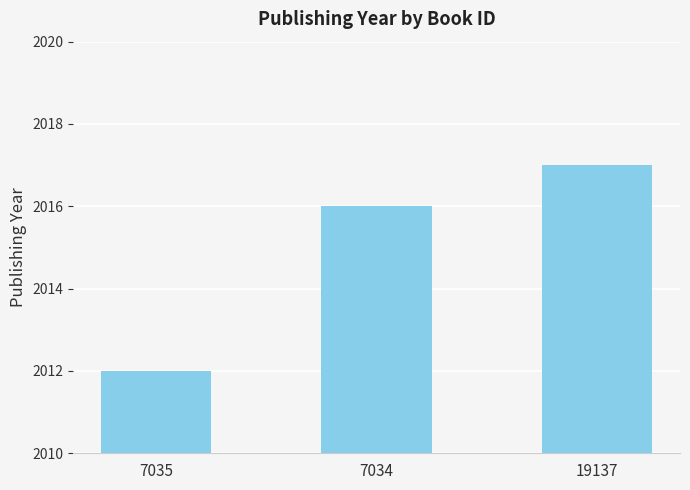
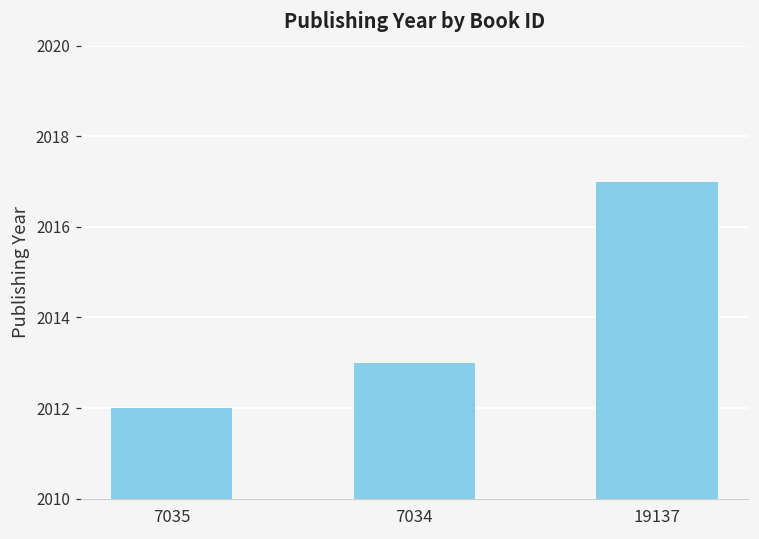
  {
    "7035": 2012,
-   "7034": 2016,
+   "7034": 2013,
    "19137": 2017
  }
